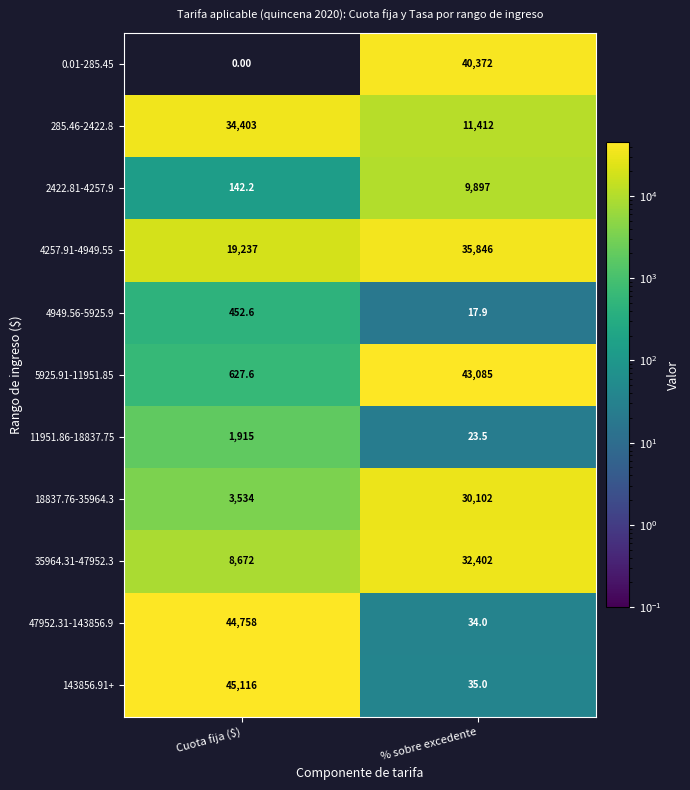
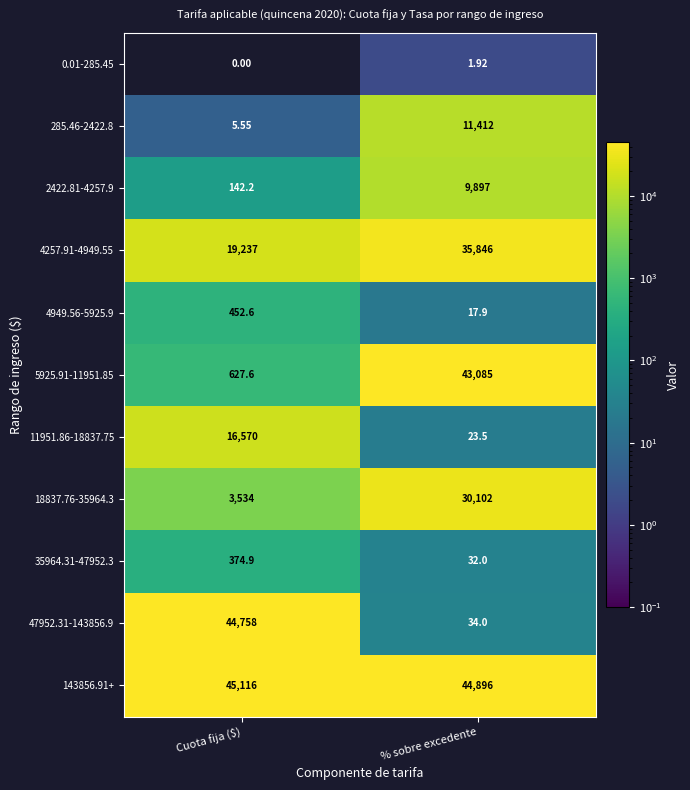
  {
    "0.01-285.45": {
      "Cuota fija ($)": "0.00",
-     "% sobre excedente": "40,372"
+     "% sobre excedente": "1.92"
    },
    "285.46-2422.8": {
-     "Cuota fija ($)": "34,403",
+     "Cuota fija ($)": "5.55",
      "% sobre excedente": "11,412"
    },
    "2422.81-4257.9": {
      "Cuota fija ($)": "142.2",
      "% sobre excedente": "9,897"
    },
    "4257.91-4949.55": {
      "Cuota fija ($)": "19,237",
      "% sobre excedente": "35,846"
    },
    "4949.56-5925.9": {
      "Cuota fija ($)": "452.6",
      "% sobre excedente": "17.9"
    },
    "5925.91-11951.85": {
      "Cuota fija ($)": "627.6",
      "% sobre excedente": "43,085"
    },
    "11951.86-18837.75": {
-     "Cuota fija ($)": "1,915",
+     "Cuota fija ($)": "16,570",
      "% sobre excedente": "23.5"
    },
    "18837.76-35964.3": {
      "Cuota fija ($)": "3,534",
      "% sobre excedente": "30,102"
    },
    "35964.31-47952.3": {
-     "Cuota fija ($)": "8,672",
-     "% sobre excedente": "32,402"
+     "Cuota fija ($)": "374.9",
+     "% sobre excedente": "32.0"
    },
    "47952.31-143856.9": {
      "Cuota fija ($)": "44,758",
      "% sobre excedente": "34.0"
    },
    "143856.91+": {
      "Cuota fija ($)": "45,116",
-     "% sobre excedente": "35.0"
+     "% sobre excedente": "44,896"
    }
  }
